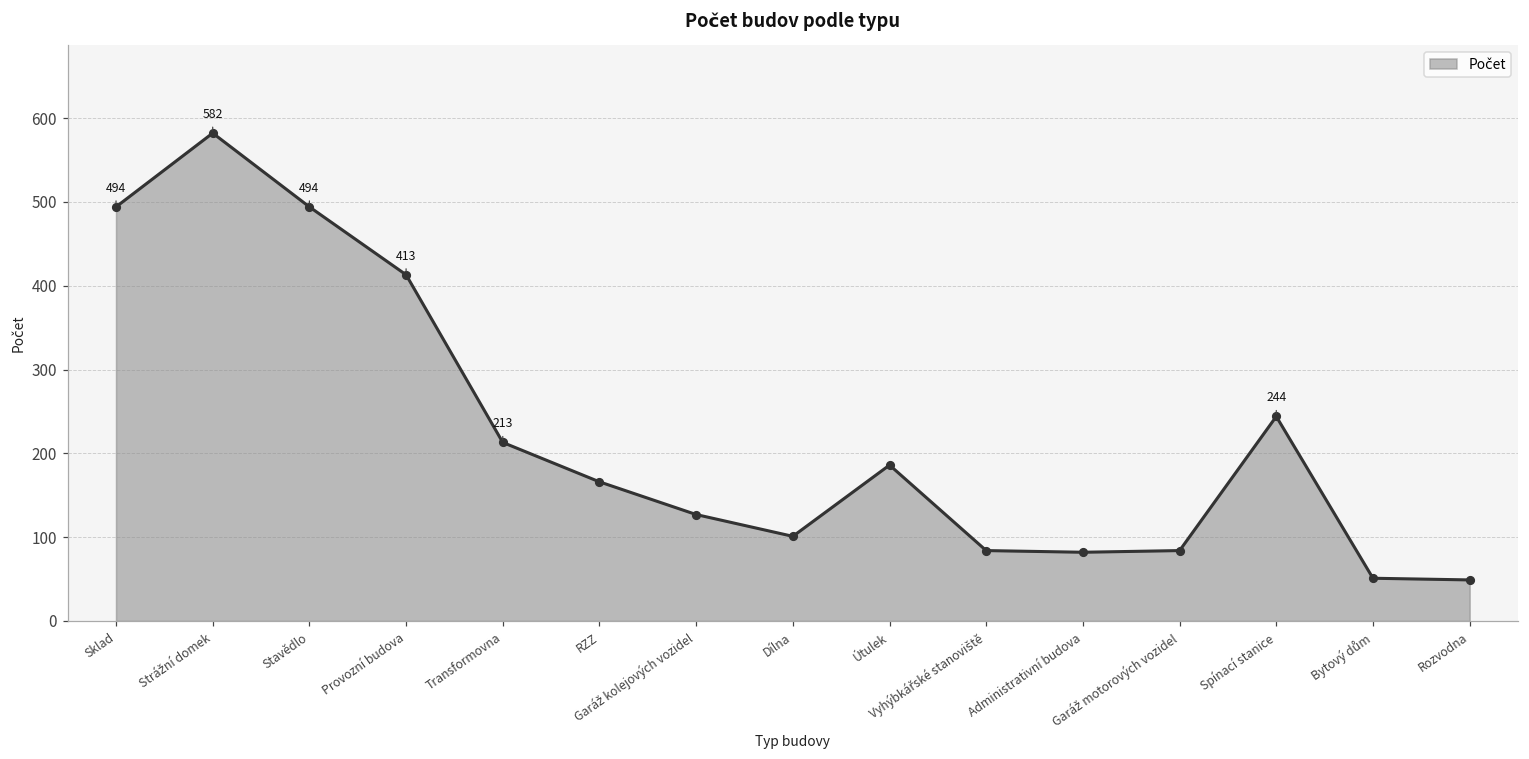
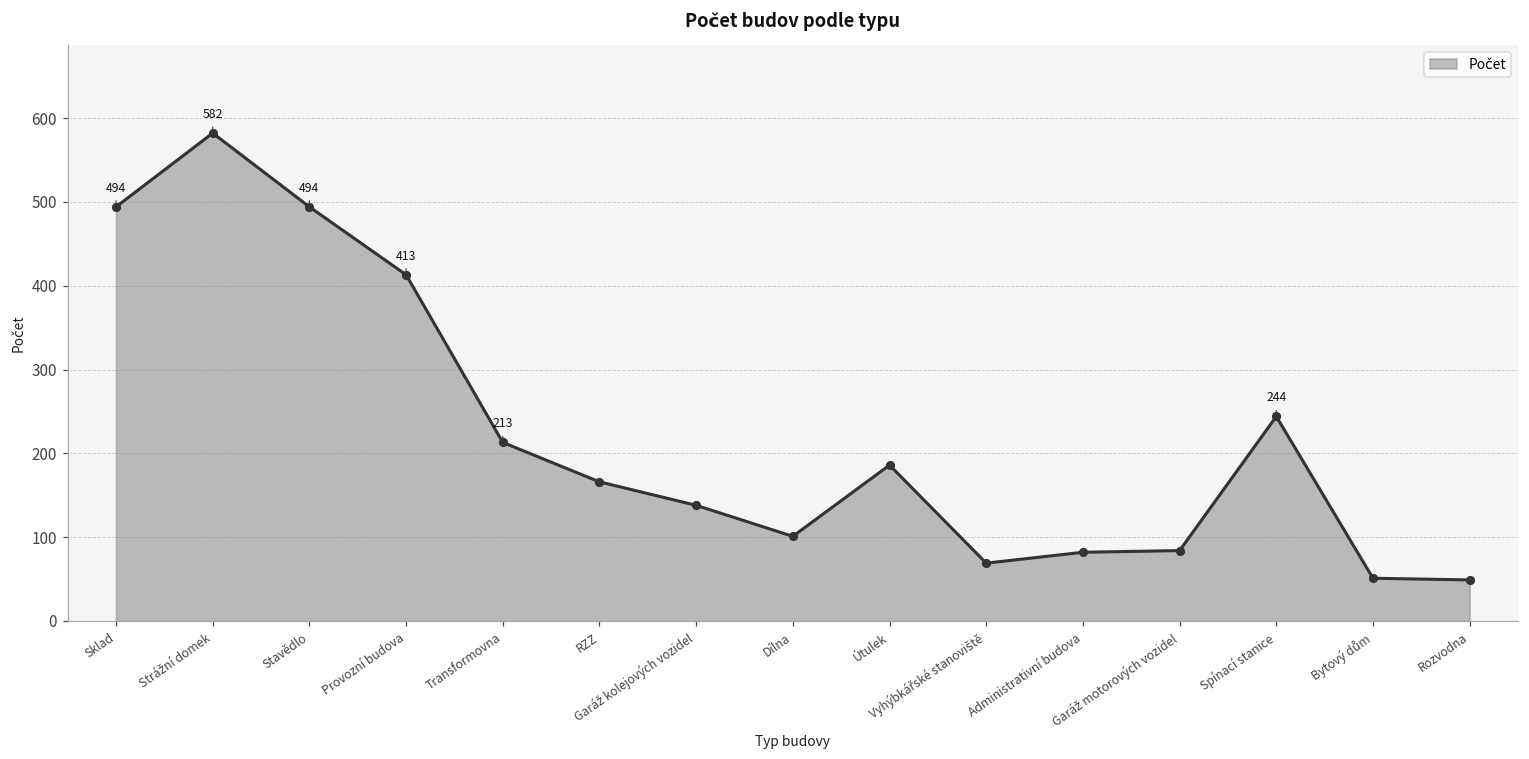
  {
    "RZZ": 170,
-   "Garáž kolejových vozidel": 130,
+   "Garáž kolejových vozidel": 140,
    "Dílna": 100,
    "Útulek": 190,
-   "Vyhýbkářské stanoviště": 80,
+   "Vyhýbkářské stanoviště": 70,
    "Administrativní budova": 80,
    "Garáž motorových vozidel": 80,
    "Bytový dům": 50,
    "Rozvodna": 50
  }
